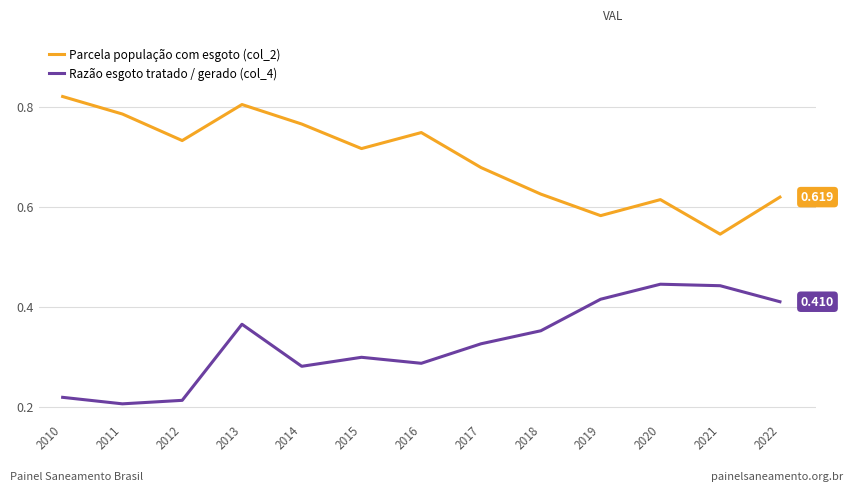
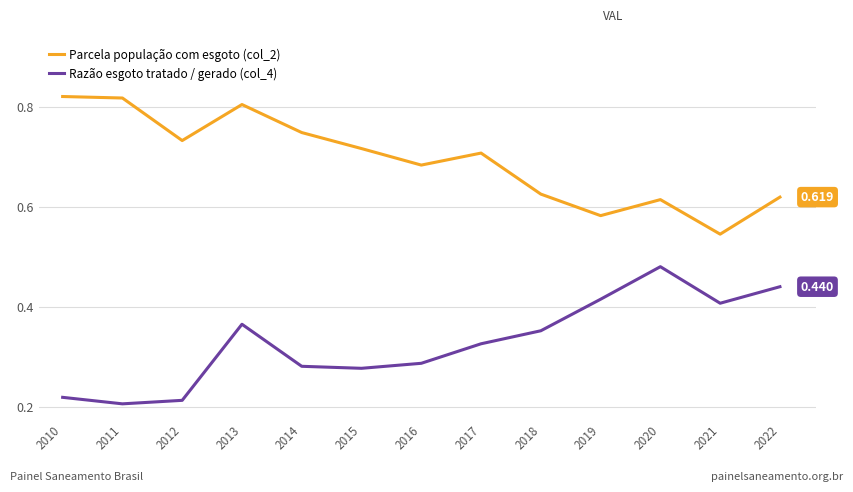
  {
    "Parcela população com esgoto (col_2)": {
      "2010": 0.82,
-     "2011": 0.79,
+     "2011": 0.82,
      "2012": 0.73,
      "2013": 0.80,
-     "2014": 0.77,
+     "2014": 0.75,
      "2015": 0.72,
-     "2016": 0.75,
-     "2017": 0.68,
+     "2016": 0.68,
+     "2017": 0.71,
      "2018": 0.63,
      "2019": 0.58,
      "2020": 0.61,
      "2021": 0.55
    },
    "Razão esgoto tratado / gerado (col_4)": {
-     "2015": 0.30,
-     "2020": 0.45,
-     "2021": 0.44,
-     "2022": 0.410
+     "2015": 0.28,
+     "2020": 0.48,
+     "2021": 0.41,
+     "2022": 0.440
    }
  }
